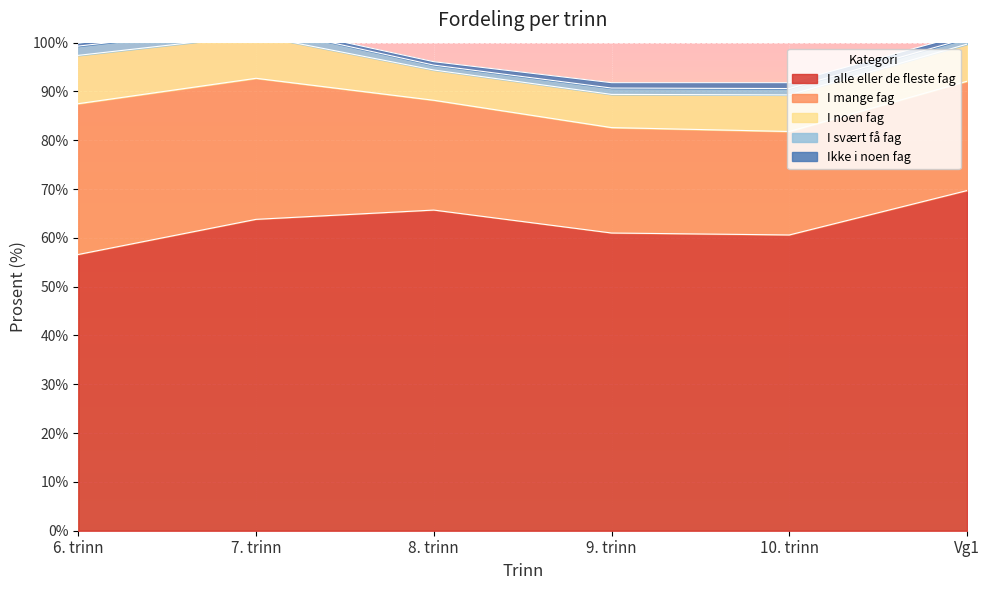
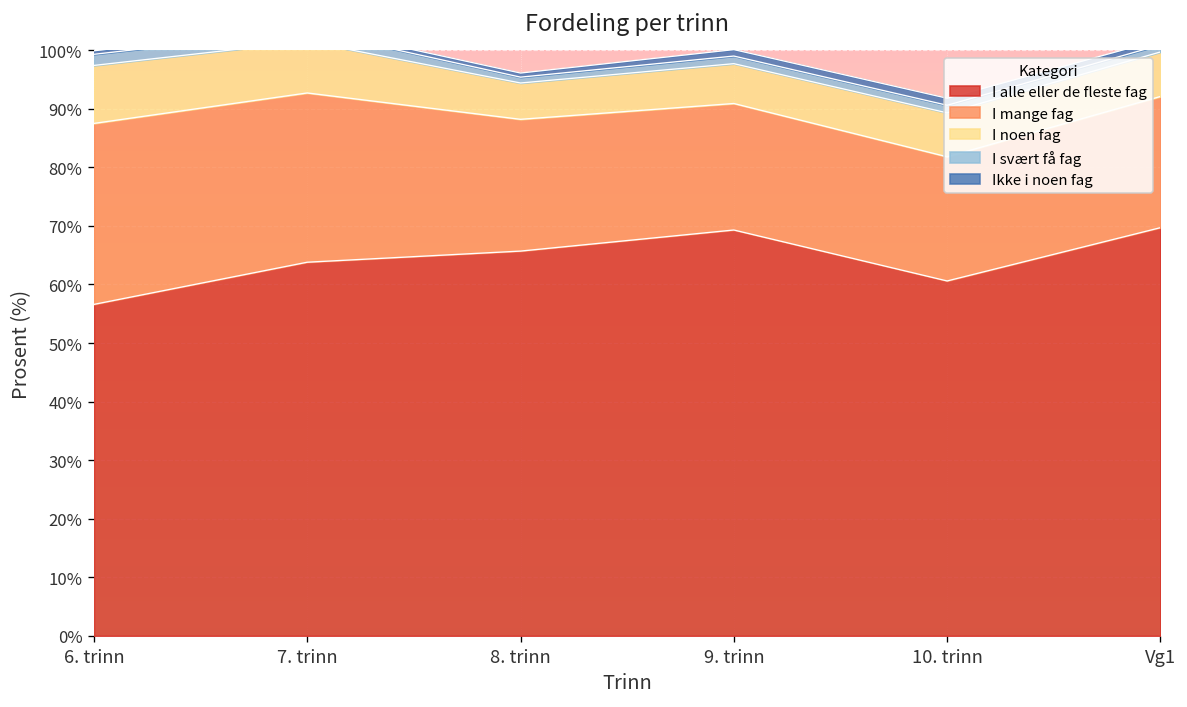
  {
    "I alle eller de fleste fag": {
      "6. trinn": "57%",
      "7. trinn": "64%",
      "8. trinn": "66%",
-     "9. trinn": "61%",
+     "9. trinn": "69%",
      "10. trinn": "61%",
      "Vg1": "70%"
    },
    "I mange fag": {
      "6. trinn": "31%",
      "7. trinn": "29%",
      "8. trinn": "23%",
      "9. trinn": "22%",
      "Vg1": "22%"
    },
    "I noen fag": {
      "6. trinn": "10%",
      "8. trinn": "6%",
      "9. trinn": "7%",
      "Vg1": "8%"
    },
    "I svært få fag": {
      "6. trinn": "2%",
      "8. trinn": "1%",
      "9. trinn": "1%"
    },
    "Ikke i noen fag": {
      "6. trinn": "1%",
      "8. trinn": "1%",
      "9. trinn": "1%"
    }
  }
